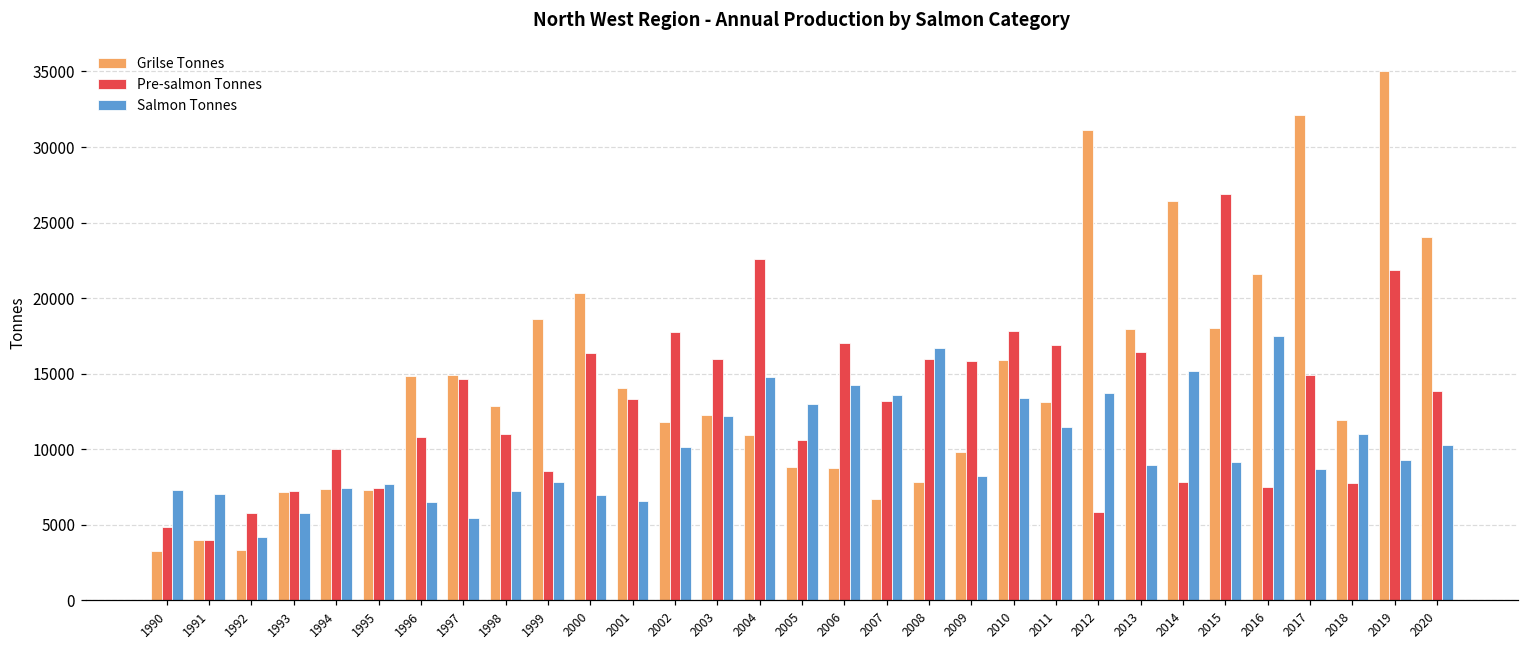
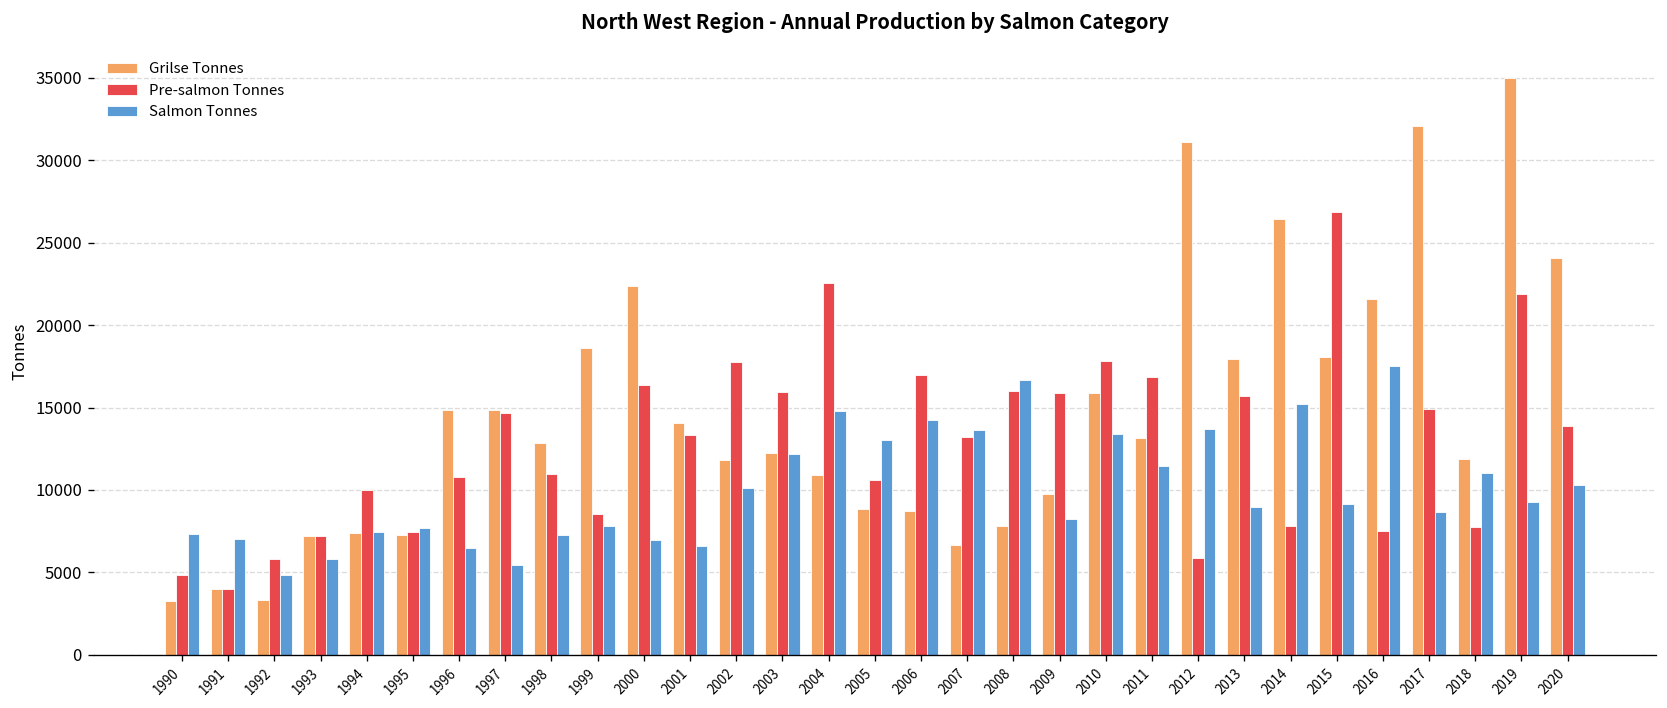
  {
    "Grilse Tonnes": {
      "1990": 3300,
      "1991": 4000,
      "1992": 3400,
      "1993": 7200,
      "1994": 7400,
      "1995": 7300,
      "1996": 14800,
      "1997": 14900,
      "1998": 12800,
      "1999": 18600,
-     "2000": 20400,
+     "2000": 22400,
      "2001": 14100,
      "2002": 11800,
      "2003": 12300,
      "2004": 10900,
      "2005": 8800,
      "2006": 8700,
      "2007": 6700,
      "2008": 7800,
      "2009": 9800,
      "2010": 15900,
      "2011": 13200,
      "2012": 31100,
      "2013": 17900,
      "2014": 26400,
      "2015": 18000,
      "2016": 21600,
      "2017": 32100,
      "2018": 11900,
      "2019": 35000,
      "2020": 24100
    },
    "Pre-salmon Tonnes": {
      "1990": 4800,
      "1991": 4000,
      "1992": 5800,
      "1993": 7200,
      "1994": 10000,
      "1995": 7400,
      "1996": 10800,
      "1997": 14700,
      "1998": 11000,
      "1999": 8500,
      "2000": 16400,
      "2001": 13300,
      "2002": 17800,
      "2003": 16000,
      "2004": 22600,
      "2005": 10600,
      "2006": 17000,
      "2007": 13200,
      "2008": 16000,
      "2009": 15900,
      "2010": 17800,
      "2011": 16900,
      "2012": 5800,
-     "2013": 16400,
+     "2013": 15700,
      "2014": 7800,
      "2015": 26900,
      "2016": 7500,
      "2017": 14900,
      "2018": 7800,
      "2019": 21900,
      "2020": 13900
    },
    "Salmon Tonnes": {
      "1990": 7300,
      "1991": 7000,
-     "1992": 4200,
+     "1992": 4800,
      "1993": 5800,
      "1994": 7500,
      "1995": 7700,
      "1996": 6500,
      "1997": 5400,
      "1998": 7300,
      "1999": 7800,
      "2000": 7000,
      "2001": 6600,
      "2002": 10100,
      "2003": 12200,
      "2004": 14800,
      "2005": 13000,
      "2006": 14300,
      "2007": 13600,
      "2008": 16700,
      "2009": 8200,
      "2010": 13400,
      "2011": 11500,
      "2012": 13700,
      "2013": 9000,
      "2014": 15200,
      "2015": 9200,
      "2016": 17500,
      "2017": 8700,
      "2018": 11000,
      "2019": 9300,
      "2020": 10300
    }
  }
